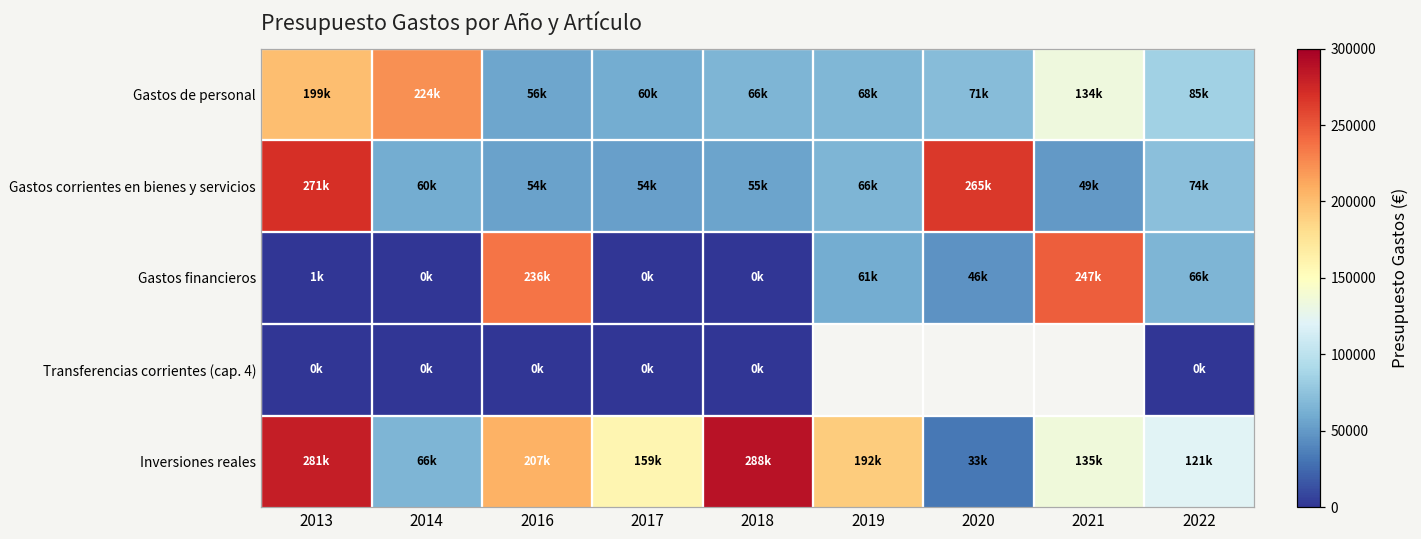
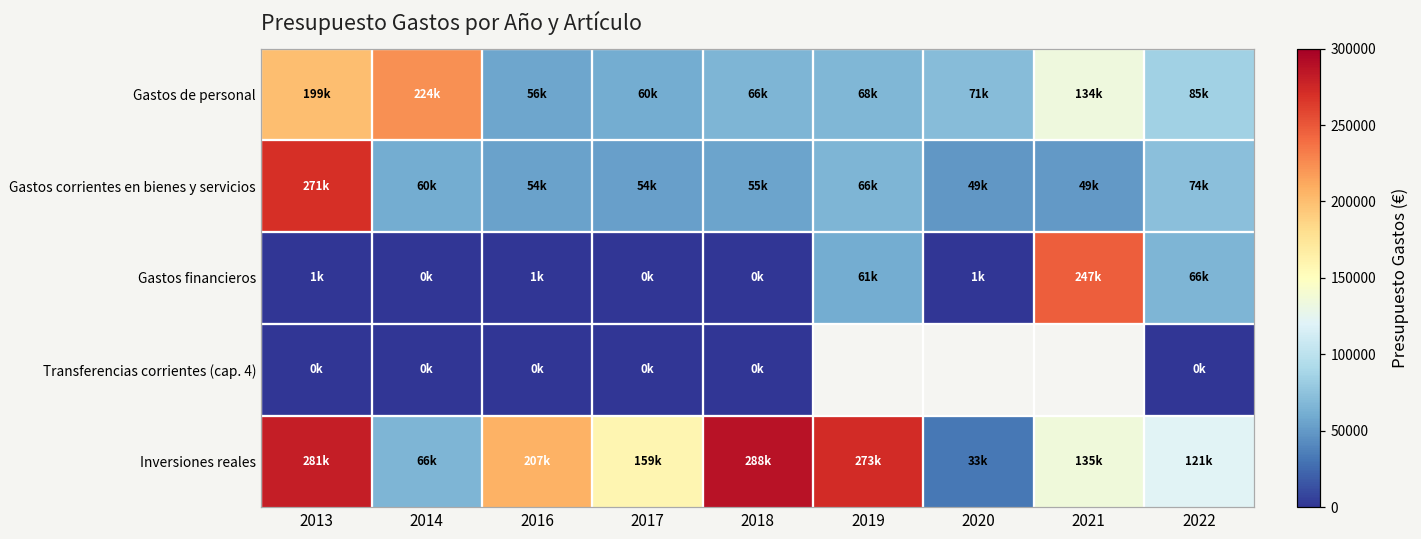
  {
    "Gastos de personal": {
      "2013": "199k",
      "2014": "224k",
      "2016": "56k",
      "2017": "60k",
      "2018": "66k",
      "2019": "68k",
      "2020": "71k",
      "2021": "134k",
      "2022": "85k"
    },
    "Gastos corrientes en bienes y servicios": {
      "2013": "271k",
      "2014": "60k",
      "2016": "54k",
      "2017": "54k",
      "2018": "55k",
      "2019": "66k",
-     "2020": "265k",
+     "2020": "49k",
      "2021": "49k",
      "2022": "74k"
    },
    "Gastos financieros": {
      "2013": "1k",
      "2014": "0k",
-     "2016": "236k",
+     "2016": "1k",
      "2017": "0k",
      "2018": "0k",
      "2019": "61k",
-     "2020": "46k",
+     "2020": "1k",
      "2021": "247k",
      "2022": "66k"
    },
    "Transferencias corrientes (cap. 4)": {
      "2013": "0k",
      "2014": "0k",
      "2016": "0k",
      "2017": "0k",
      "2018": "0k",
      "2022": "0k"
    },
    "Inversiones reales": {
      "2013": "281k",
      "2014": "66k",
      "2016": "207k",
      "2017": "159k",
      "2018": "288k",
-     "2019": "192k",
+     "2019": "273k",
      "2020": "33k",
      "2021": "135k",
      "2022": "121k"
    }
  }
